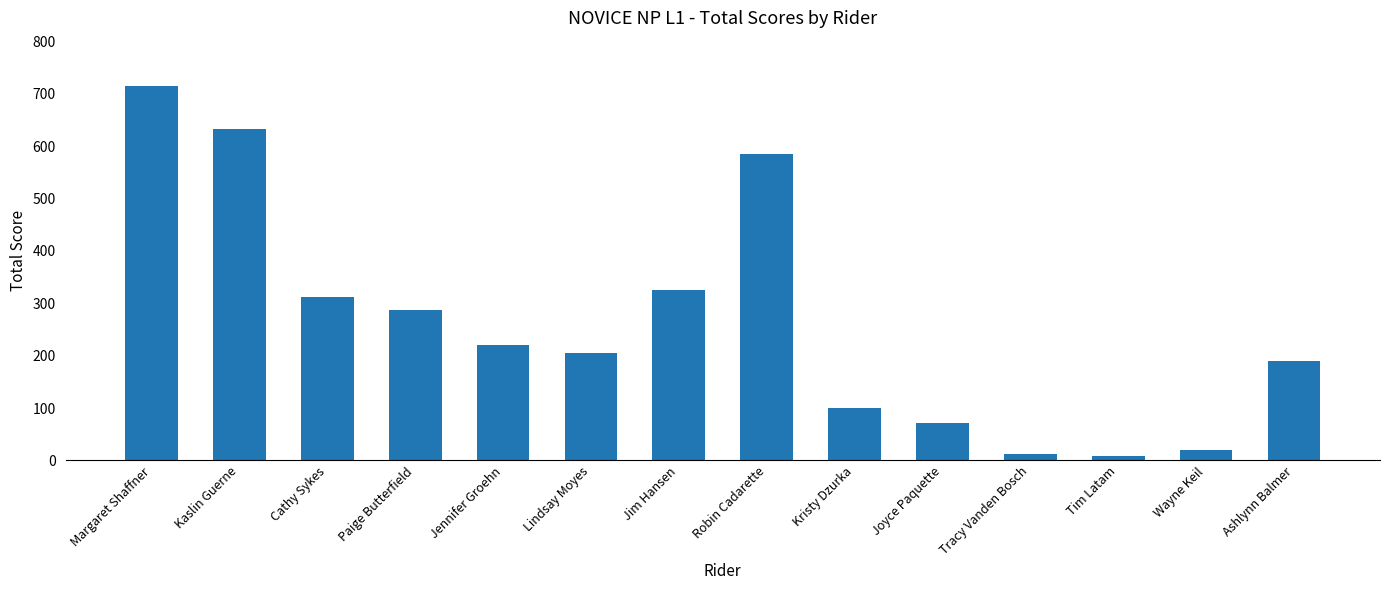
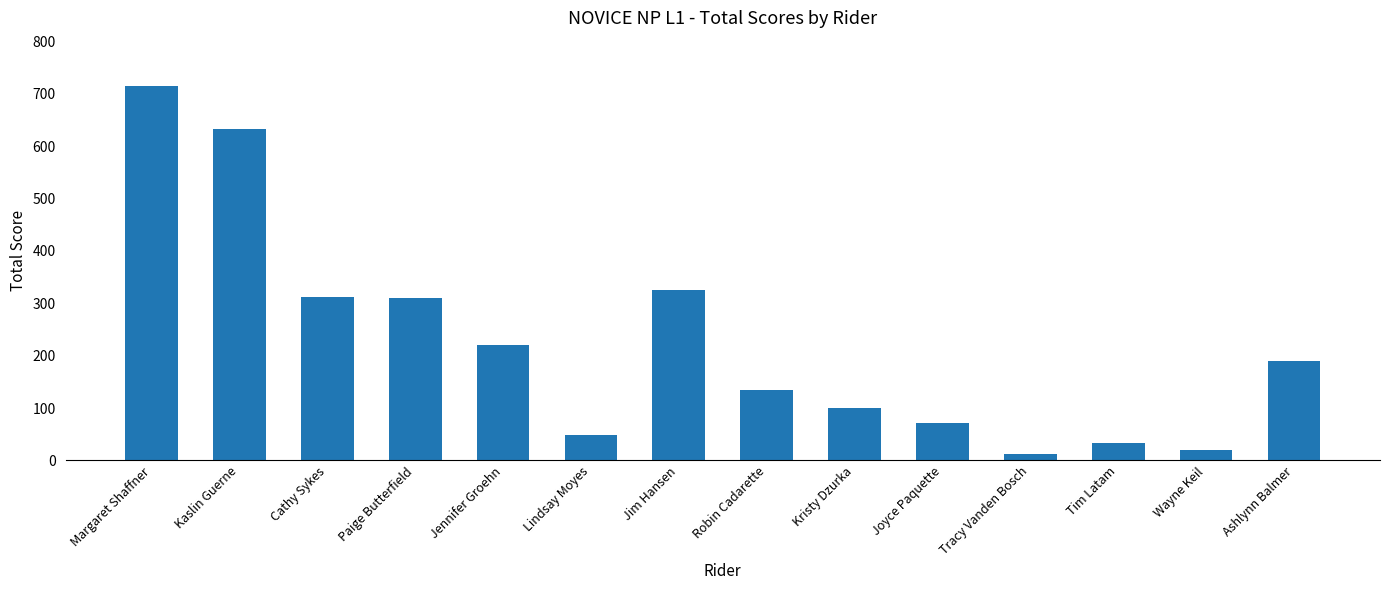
  {
    "Margaret Shaffner": 720,
    "Kaslin Guerne": 630,
    "Cathy Sykes": 310,
-   "Paige Butterfield": 290,
+   "Paige Butterfield": 310,
    "Jennifer Groehn": 220,
-   "Lindsay Moyes": 210,
+   "Lindsay Moyes": 50,
    "Jim Hansen": 320,
-   "Robin Cadarette": 580,
+   "Robin Cadarette": 130,
    "Kristy Dzurka": 100,
    "Joyce Paquette": 70,
    "Tracy Vanden Bosch": 10,
-   "Tim Latam": 10,
+   "Tim Latam": 30,
    "Wayne Keil": 20,
    "Ashlynn Balmer": 190
  }
